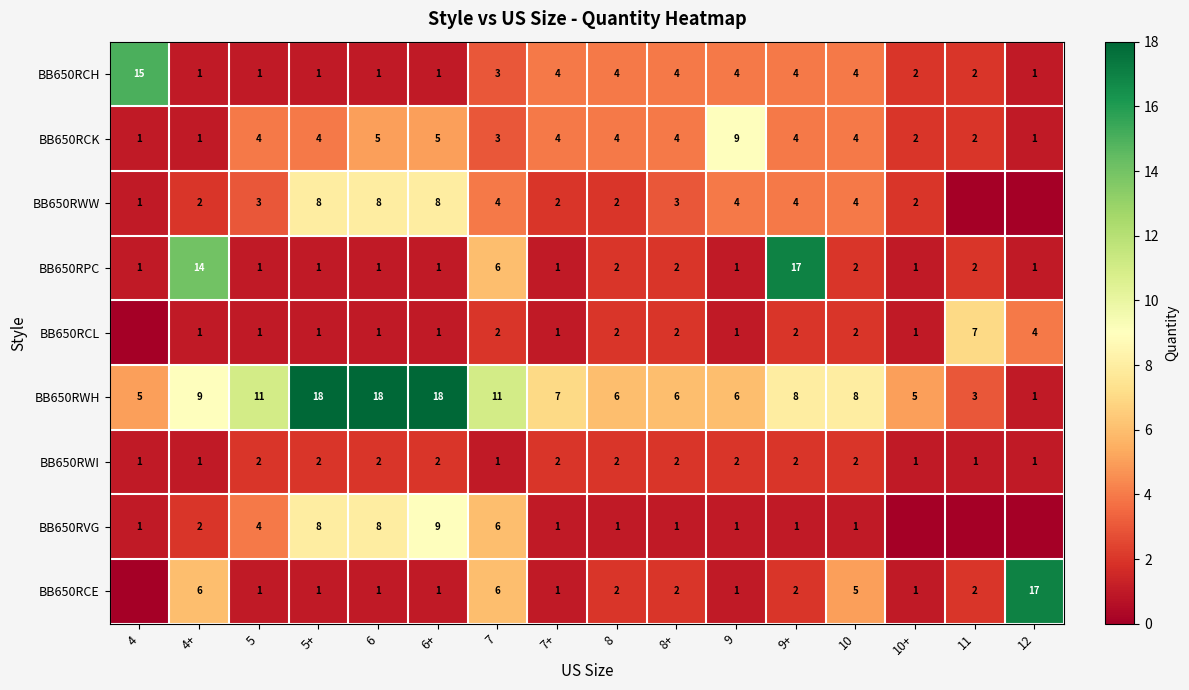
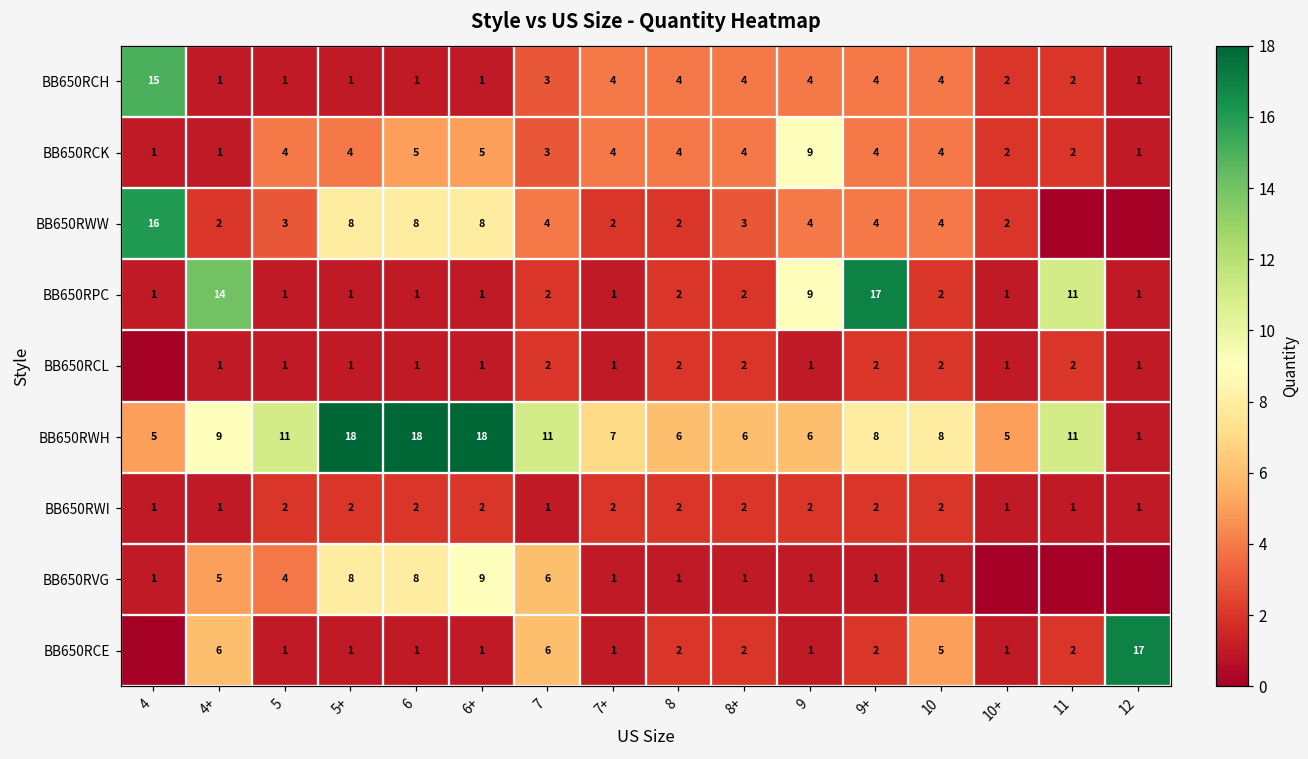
  {
    "BB650RCH": {
      "4": 15,
      "4+": 1,
      "5": 1,
      "5+": 1,
      "6": 1,
      "6+": 1,
      "7": 3,
      "7+": 4,
      "8": 4,
      "8+": 4,
      "9": 4,
      "9+": 4,
      "10": 4,
      "10+": 2,
      "11": 2,
      "12": 1
    },
    "BB650RCK": {
      "4": 1,
      "4+": 1,
      "5": 4,
      "5+": 4,
      "6": 5,
      "6+": 5,
      "7": 3,
      "7+": 4,
      "8": 4,
      "8+": 4,
      "9": 9,
      "9+": 4,
      "10": 4,
      "10+": 2,
      "11": 2,
      "12": 1
    },
    "BB650RWW": {
-     "4": 1,
+     "4": 16,
      "4+": 2,
      "5": 3,
      "5+": 8,
      "6": 8,
      "6+": 8,
      "7": 4,
      "7+": 2,
      "8": 2,
      "8+": 3,
      "9": 4,
      "9+": 4,
      "10": 4,
      "10+": 2
    },
    "BB650RPC": {
      "4": 1,
      "4+": 14,
      "5": 1,
      "5+": 1,
      "6": 1,
      "6+": 1,
-     "7": 6,
+     "7": 2,
      "7+": 1,
      "8": 2,
      "8+": 2,
-     "9": 1,
+     "9": 9,
      "9+": 17,
      "10": 2,
      "10+": 1,
-     "11": 2,
+     "11": 11,
      "12": 1
    },
    "BB650RCL": {
      "4+": 1,
      "5": 1,
      "5+": 1,
      "6": 1,
      "6+": 1,
      "7": 2,
      "7+": 1,
      "8": 2,
      "8+": 2,
      "9": 1,
      "9+": 2,
      "10": 2,
      "10+": 1,
-     "11": 7,
-     "12": 4
+     "11": 2,
+     "12": 1
    },
    "BB650RWH": {
      "4": 5,
      "4+": 9,
      "5": 11,
      "5+": 18,
      "6": 18,
      "6+": 18,
      "7": 11,
      "7+": 7,
      "8": 6,
      "8+": 6,
      "9": 6,
      "9+": 8,
      "10": 8,
      "10+": 5,
-     "11": 3,
+     "11": 11,
      "12": 1
    },
    "BB650RWI": {
      "4": 1,
      "4+": 1,
      "5": 2,
      "5+": 2,
      "6": 2,
      "6+": 2,
      "7": 1,
      "7+": 2,
      "8": 2,
      "8+": 2,
      "9": 2,
      "9+": 2,
      "10": 2,
      "10+": 1,
      "11": 1,
      "12": 1
    },
    "BB650RVG": {
      "4": 1,
-     "4+": 2,
+     "4+": 5,
      "5": 4,
      "5+": 8,
      "6": 8,
      "6+": 9,
      "7": 6,
      "7+": 1,
      "8": 1,
      "8+": 1,
      "9": 1,
      "9+": 1,
      "10": 1
    },
    "BB650RCE": {
      "4+": 6,
      "5": 1,
      "5+": 1,
      "6": 1,
      "6+": 1,
      "7": 6,
      "7+": 1,
      "8": 2,
      "8+": 2,
      "9": 1,
      "9+": 2,
      "10": 5,
      "10+": 1,
      "11": 2,
      "12": 17
    }
  }
